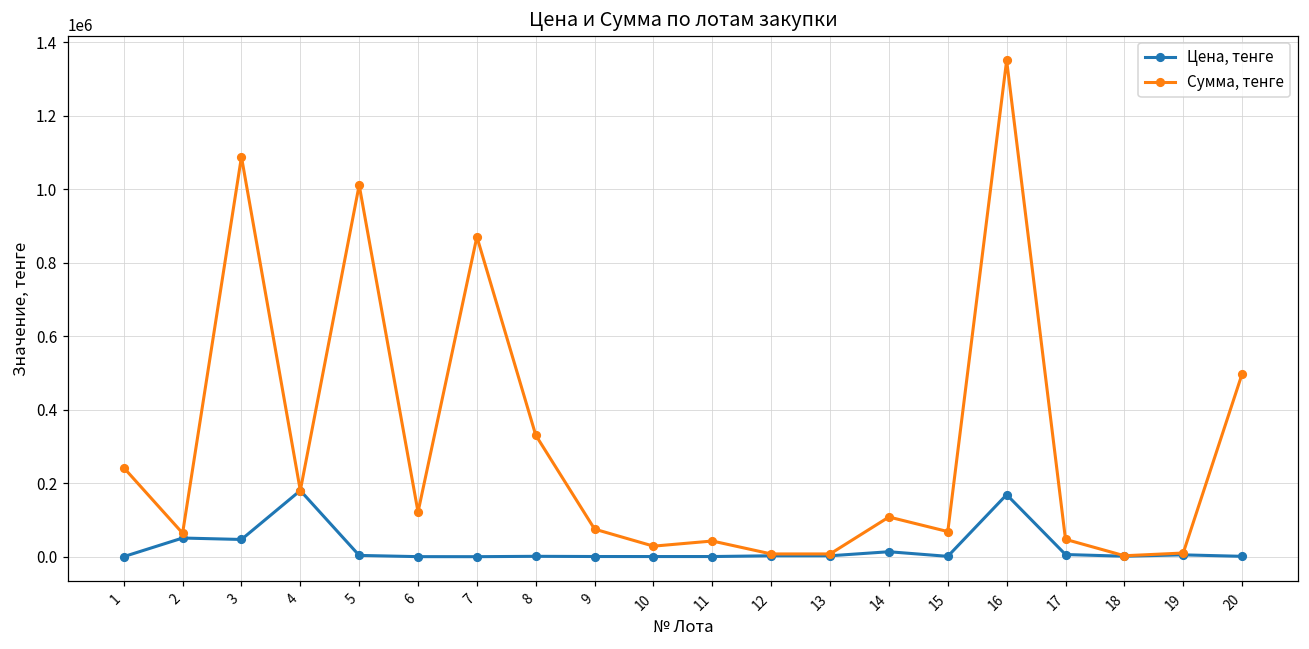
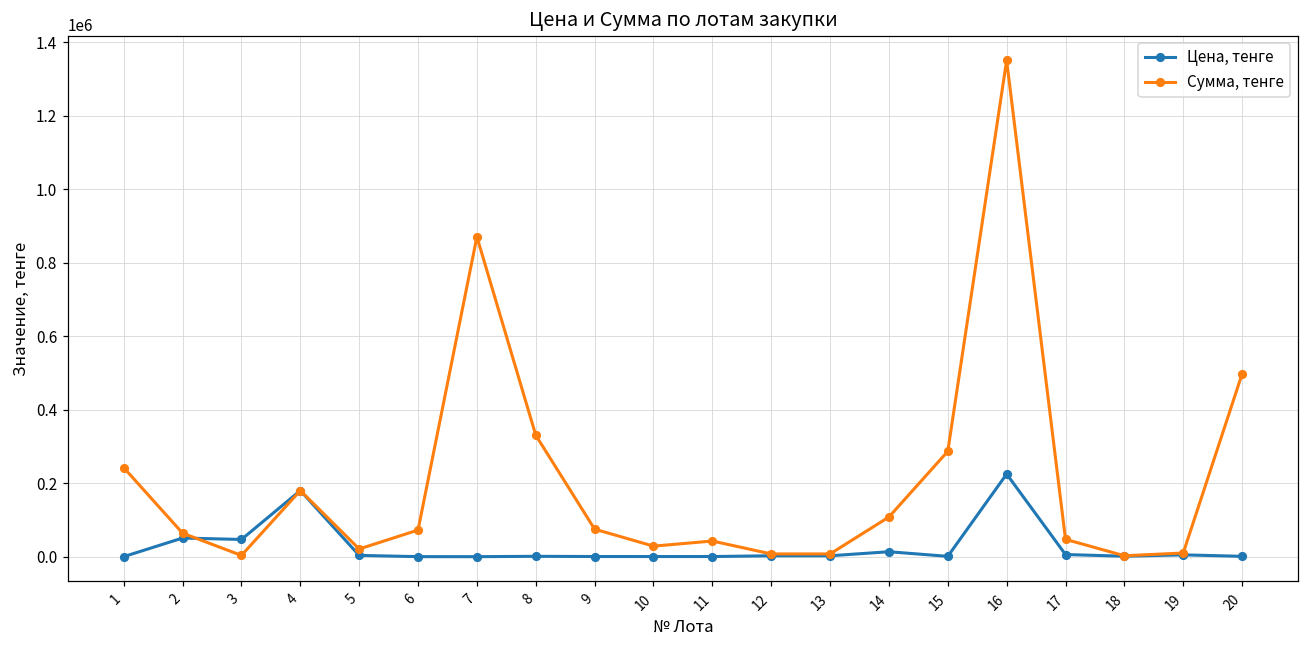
  {
    "Цена, тенге": {
      "1": 0,
      "2": 50000,
      "3": 50000,
      "5": 0,
      "6": 0,
      "7": 0,
      "8": 0,
      "9": 0,
      "10": 0,
      "11": 0,
      "14": 10000,
      "15": 0,
-     "16": 170000,
+     "16": 220000,
      "17": 10000,
      "20": 0
    },
    "Сумма, тенге": {
      "1": 240000,
      "2": 60000,
-     "3": 1090000,
-     "5": 1010000,
-     "6": 120000,
+     "3": 0,
+     "5": 20000,
+     "6": 70000,
      "7": 870000,
      "8": 330000,
      "9": 80000,
      "10": 30000,
      "11": 40000,
      "14": 110000,
-     "15": 70000,
+     "15": 290000,
      "16": 1350000,
      "17": 50000,
      "20": 500000
    }
  }
